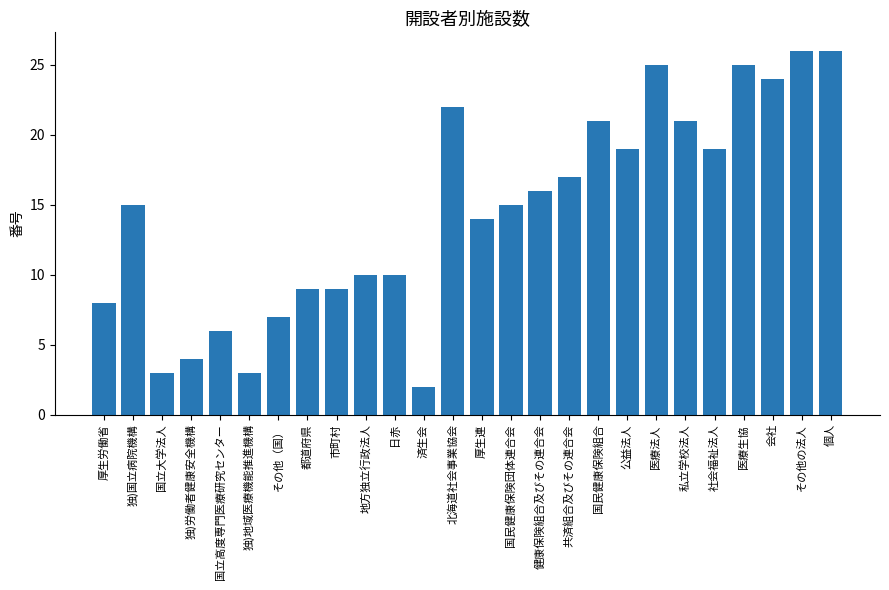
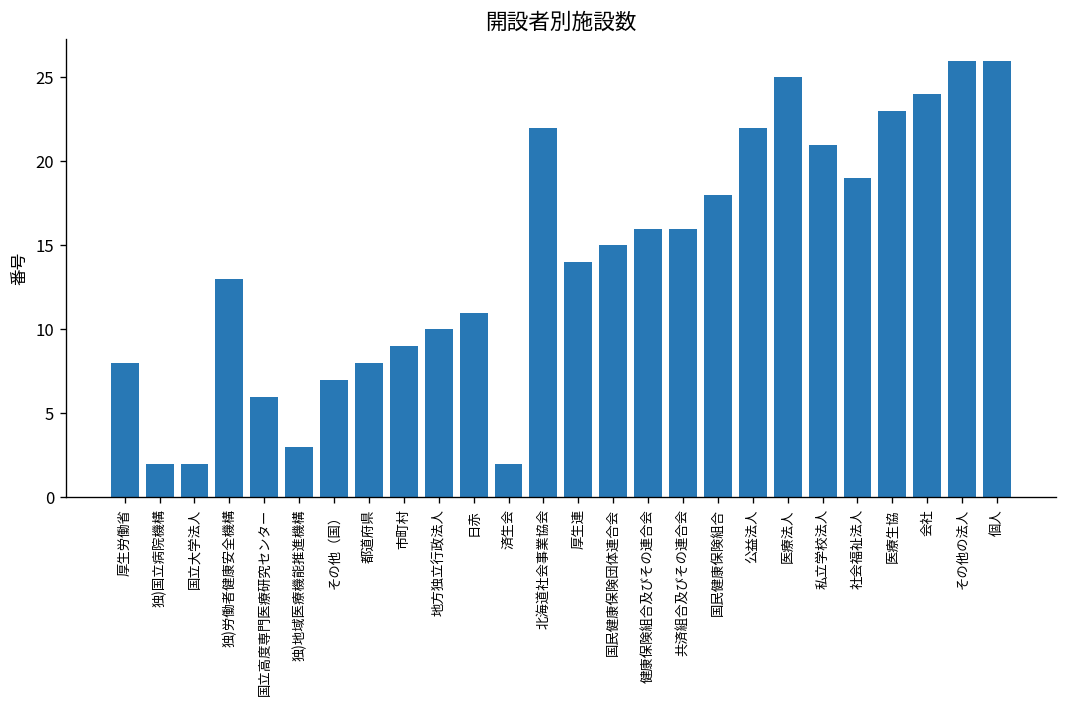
  {
    "厚生労働省": 8,
-   "独)国立病院機構": 15,
-   "国立大学法人": 3,
-   "独)労働者健康安全機構": 4,
+   "独)国立病院機構": 2,
+   "国立大学法人": 2,
+   "独)労働者健康安全機構": 13,
    "国立高度専門医療研究センター": 6,
    "独)地域医療機能推進機構": 3,
    "その他（国）": 7,
-   "都道府県": 9,
+   "都道府県": 8,
    "市町村": 9,
    "地方独立行政法人": 10,
-   "日赤": 10,
+   "日赤": 11,
    "済生会": 2,
    "北海道社会事業協会": 22,
    "厚生連": 14,
    "国民健康保険団体連合会": 15,
    "健康保険組合及びその連合会": 16,
-   "共済組合及びその連合会": 17,
-   "国民健康保険組合": 21,
-   "公益法人": 19,
+   "共済組合及びその連合会": 16,
+   "国民健康保険組合": 18,
+   "公益法人": 22,
    "医療法人": 25,
    "私立学校法人": 21,
    "社会福祉法人": 19,
-   "医療生協": 25,
+   "医療生協": 23,
    "会社": 24,
    "その他の法人": 26,
    "個人": 26
  }
